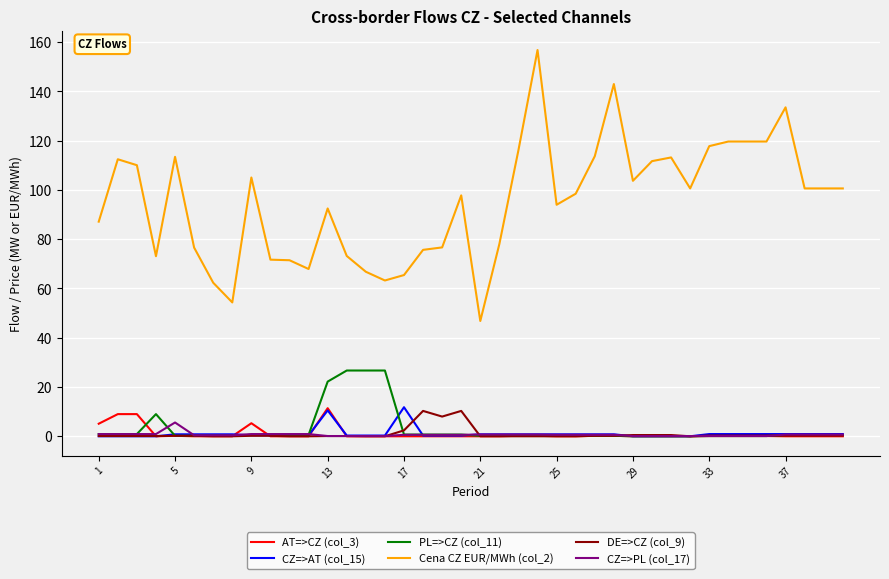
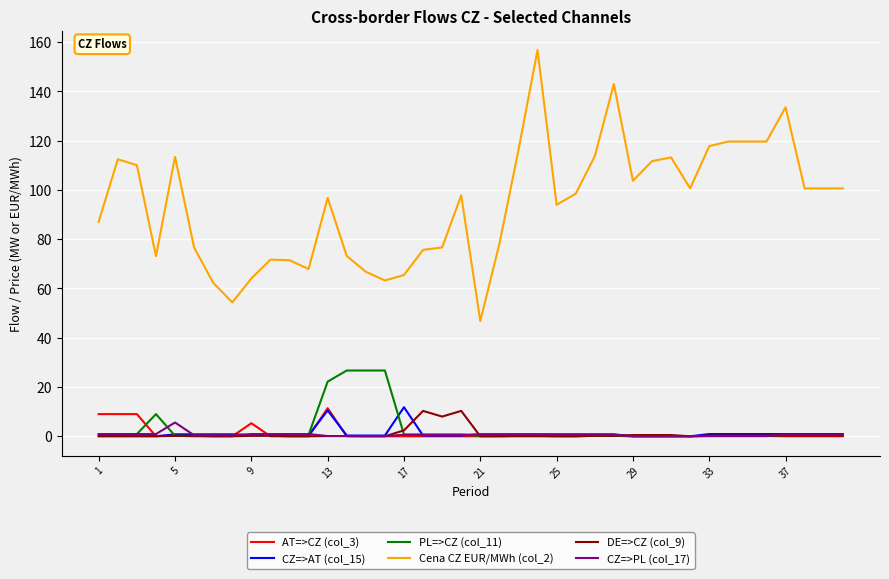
  {
    "AT=>CZ (col_3)": {
-     "1": 5,
+     "1": 9,
      "9": 5
    },
    "CZ=>AT (col_15)": {
      "17": 12
    },
    "PL=>CZ (col_11)": {
      "13": 22
    },
    "Cena CZ EUR/MWh (col_2)": {
      "1": 87,
      "5": 113,
-     "9": 105,
-     "13": 92,
+     "9": 64,
+     "13": 97,
      "17": 65,
      "21": 47,
      "25": 94,
      "29": 104,
      "33": 118,
      "37": 134
    },
    "DE=>CZ (col_9)": {
      "17": 2
    },
    "CZ=>PL (col_17)": {
      "5": 6
    }
  }
